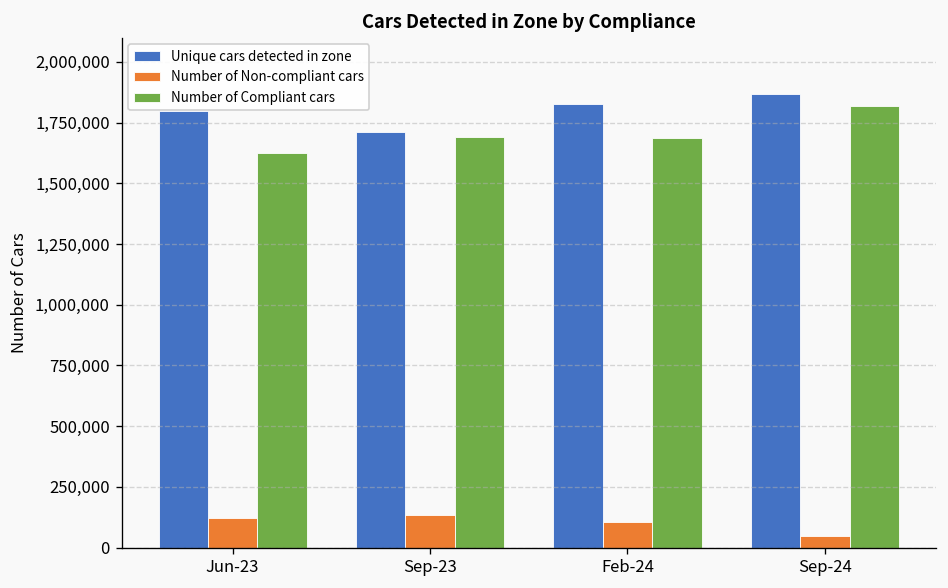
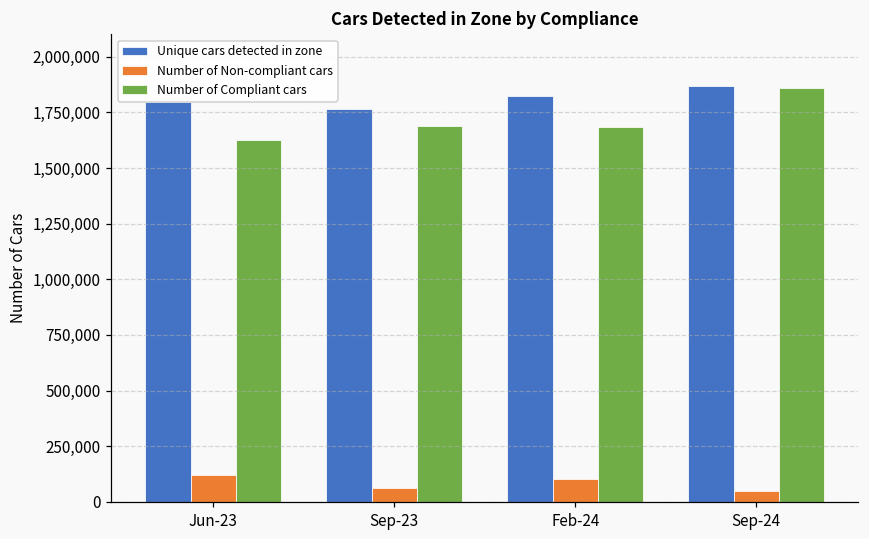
  {
    "Unique cars detected in zone": {
      "Jun-23": "1,800,000",
-     "Sep-23": "1,710,000",
+     "Sep-23": "1,760,000",
      "Feb-24": "1,830,000",
      "Sep-24": "1,870,000"
    },
    "Number of Non-compliant cars": {
      "Jun-23": "120,000",
-     "Sep-23": "130,000",
+     "Sep-23": "60,000",
      "Feb-24": "110,000",
      "Sep-24": "50,000"
    },
    "Number of Compliant cars": {
      "Jun-23": "1,620,000",
      "Sep-23": "1,690,000",
      "Feb-24": "1,690,000",
-     "Sep-24": "1,820,000"
+     "Sep-24": "1,860,000"
    }
  }
